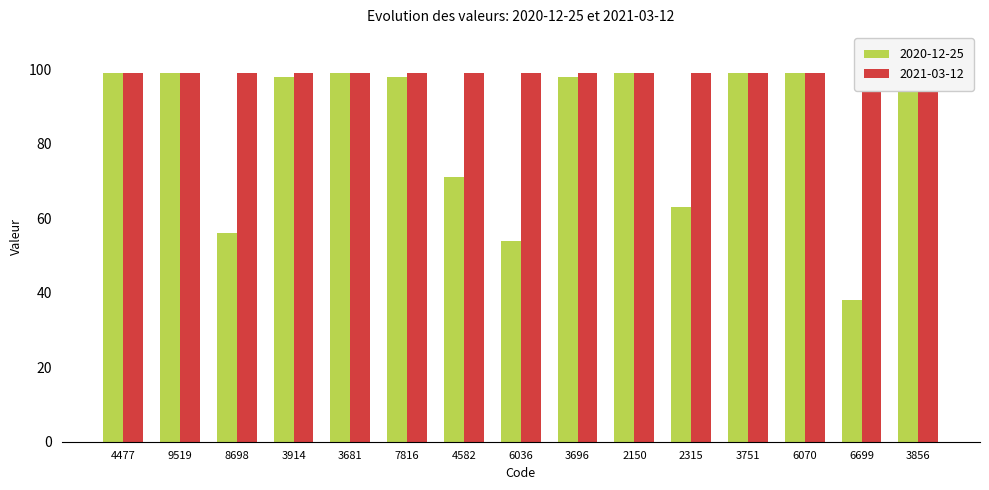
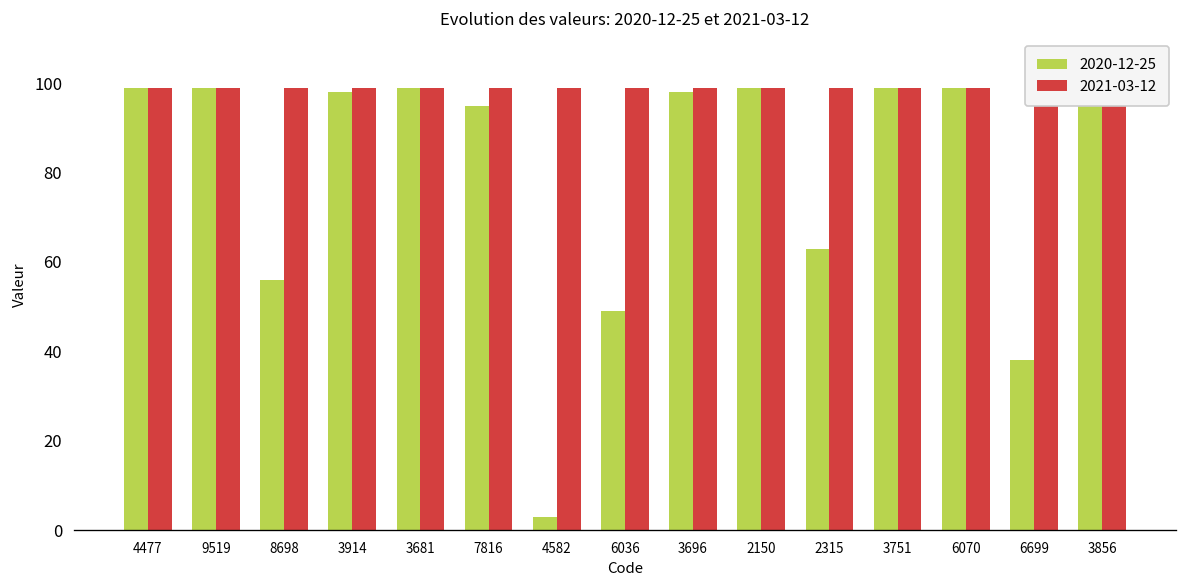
  {
    "2020-12-25": {
      "4477": 99,
      "9519": 99,
      "8698": 56,
      "3914": 98,
      "3681": 99,
-     "7816": 98,
-     "4582": 71,
-     "6036": 54,
+     "7816": 95,
+     "4582": 3,
+     "6036": 49,
      "3696": 98,
      "2150": 99,
      "2315": 63,
      "3751": 99,
      "6070": 99,
      "6699": 38
    },
    "2021-03-12": {
      "4477": 99,
      "9519": 99,
      "8698": 99,
      "3914": 99,
      "3681": 99,
      "7816": 99,
      "4582": 99,
      "6036": 99,
      "3696": 99,
      "2150": 99,
      "2315": 99,
      "3751": 99,
      "6070": 99
    }
  }
